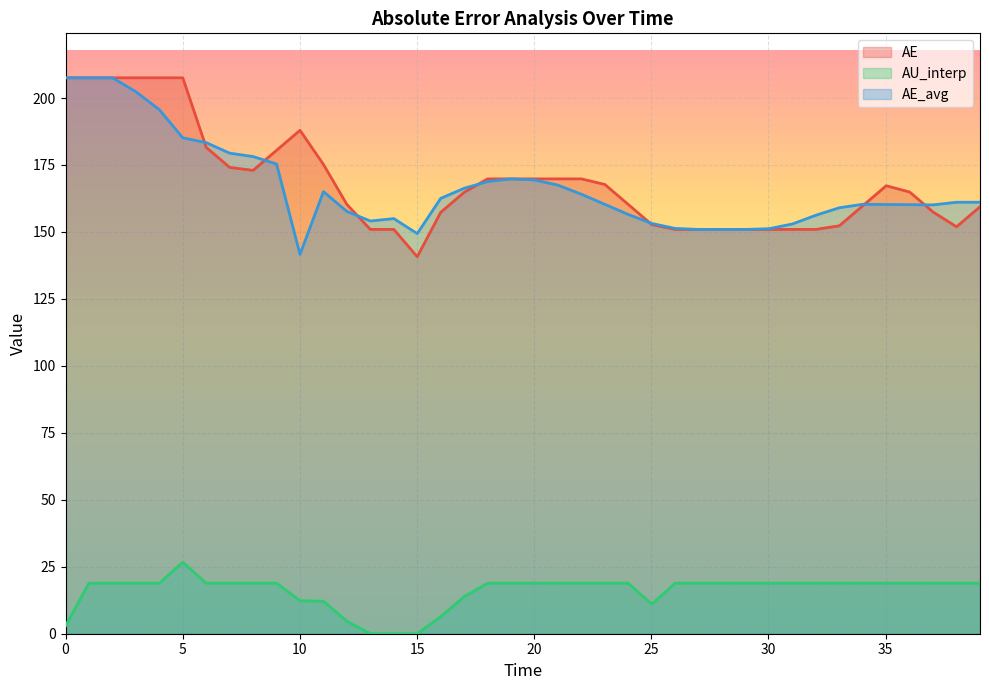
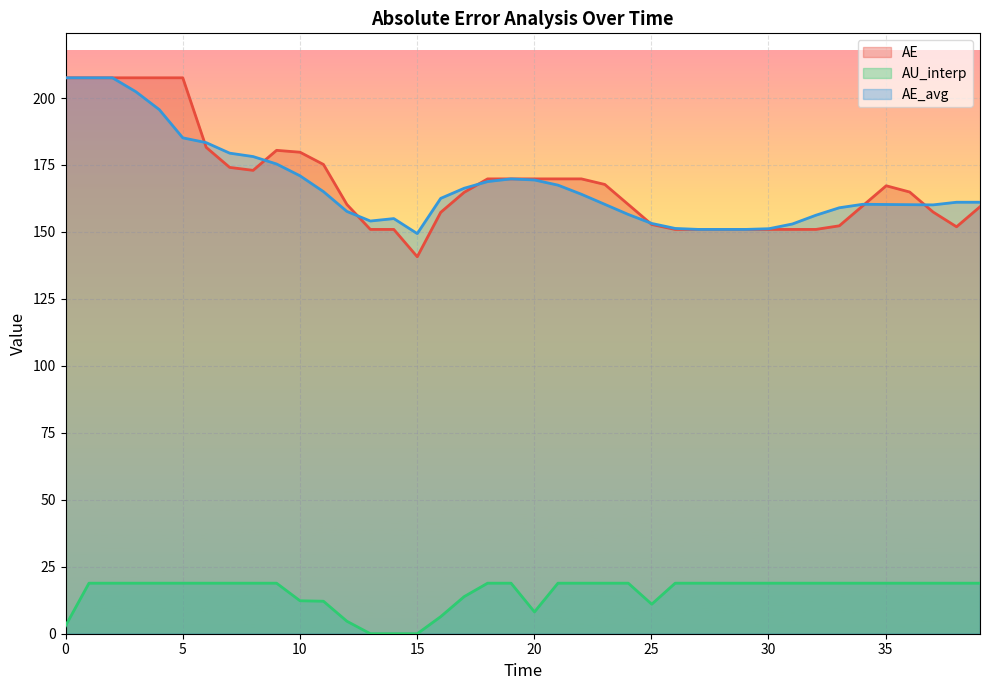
  {
    "AE": {
      "5": 208,
-     "10": 188,
+     "10": 180,
      "15": 141
    },
    "AU_interp": {
      "0": 3,
-     "5": 27,
+     "5": 19,
      "10": 12,
      "15": 0,
-     "20": 19,
+     "20": 8,
      "25": 11
    },
    "AE_avg": {
      "5": 185,
-     "10": 142,
+     "10": 171,
      "15": 149
    }
  }
